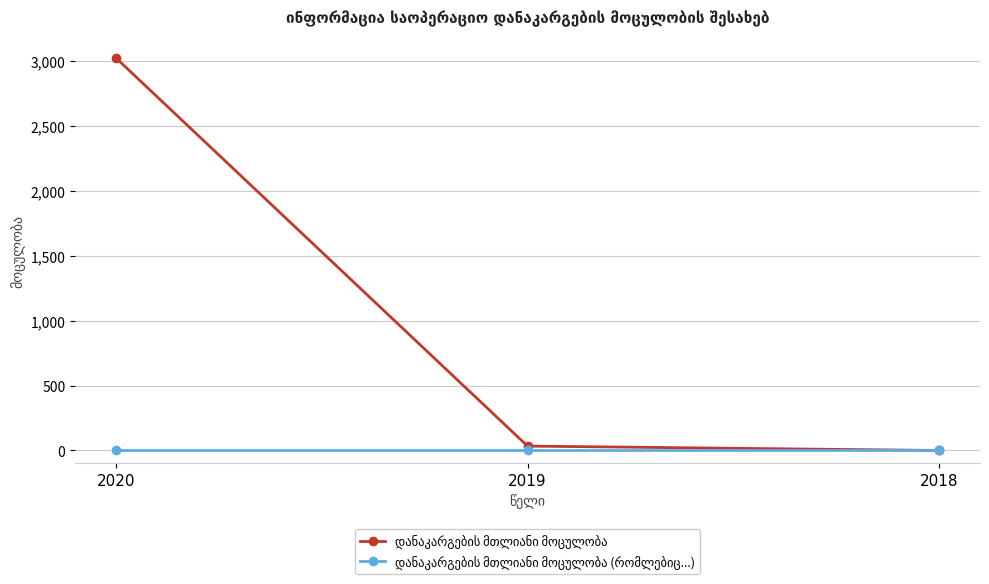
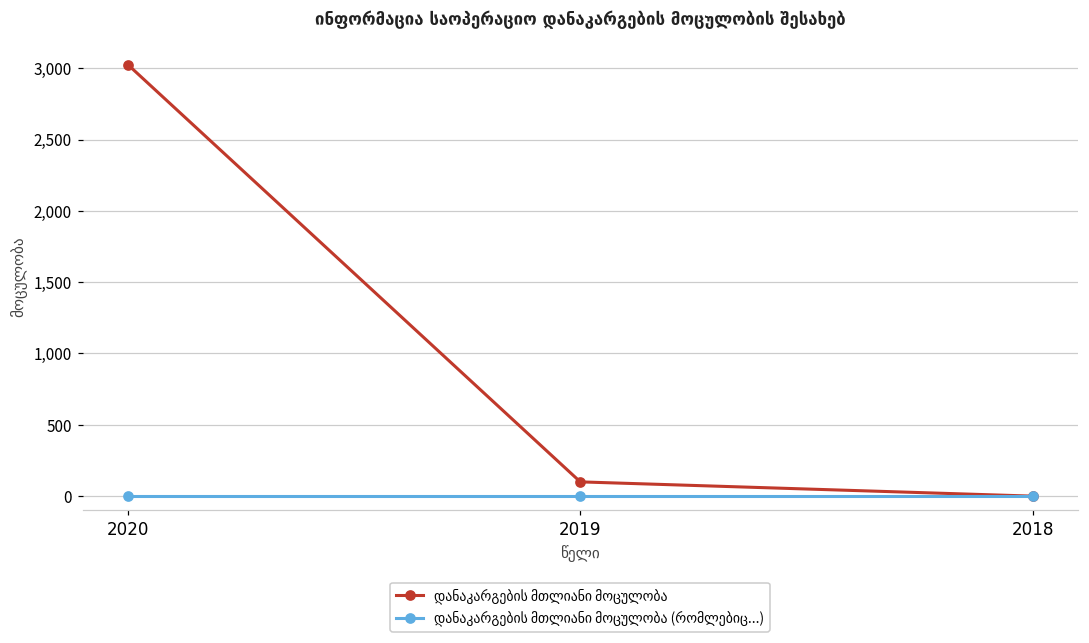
  {
    "დანაკარგების მთლიანი მოცულობა": {
      "2020": "3,030",
-     "2019": "30"
+     "2019": "100"
    },
    "დანაკარგების მთლიანი მოცულობა (რომლებიც...)": {
      "2020": "0",
      "2019": "0"
    }
  }
